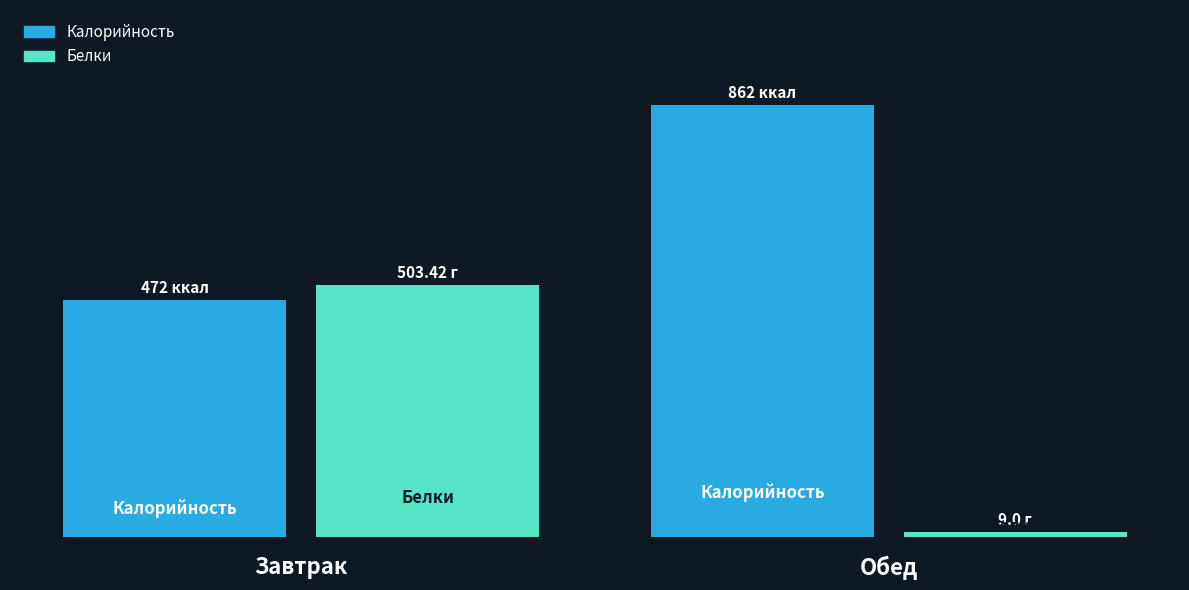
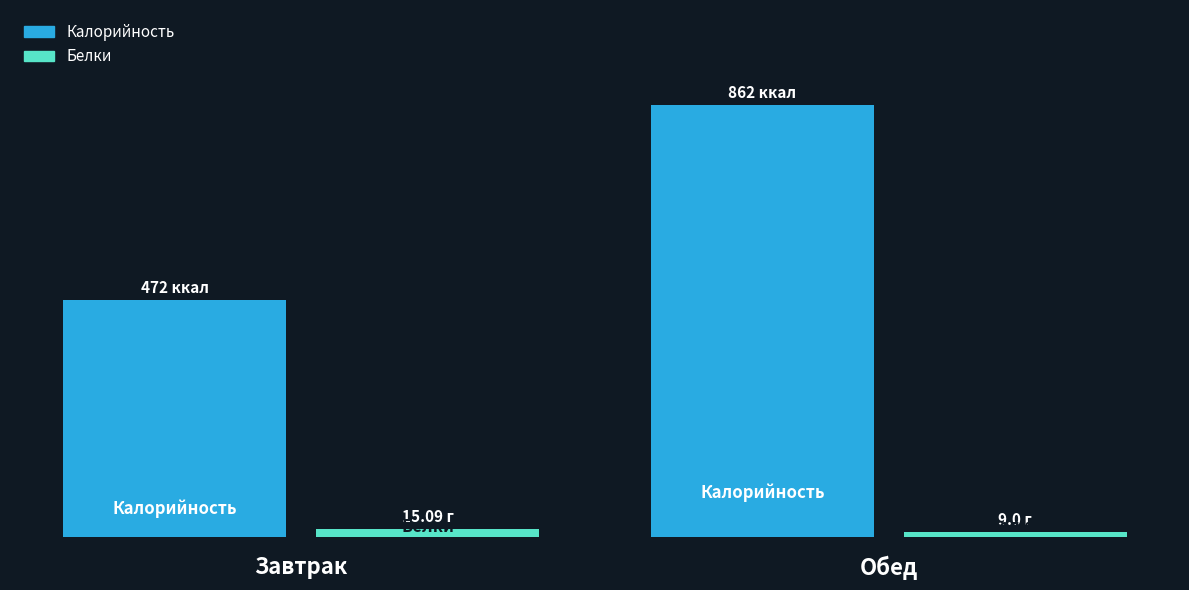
  {
    "Калорийность": {
      "Завтрак": 472,
      "Обед": 862
    },
    "Белки": {
-     "Завтрак": 503.42,
+     "Завтрак": 15.09,
      "Обед": 9.0
    }
  }
